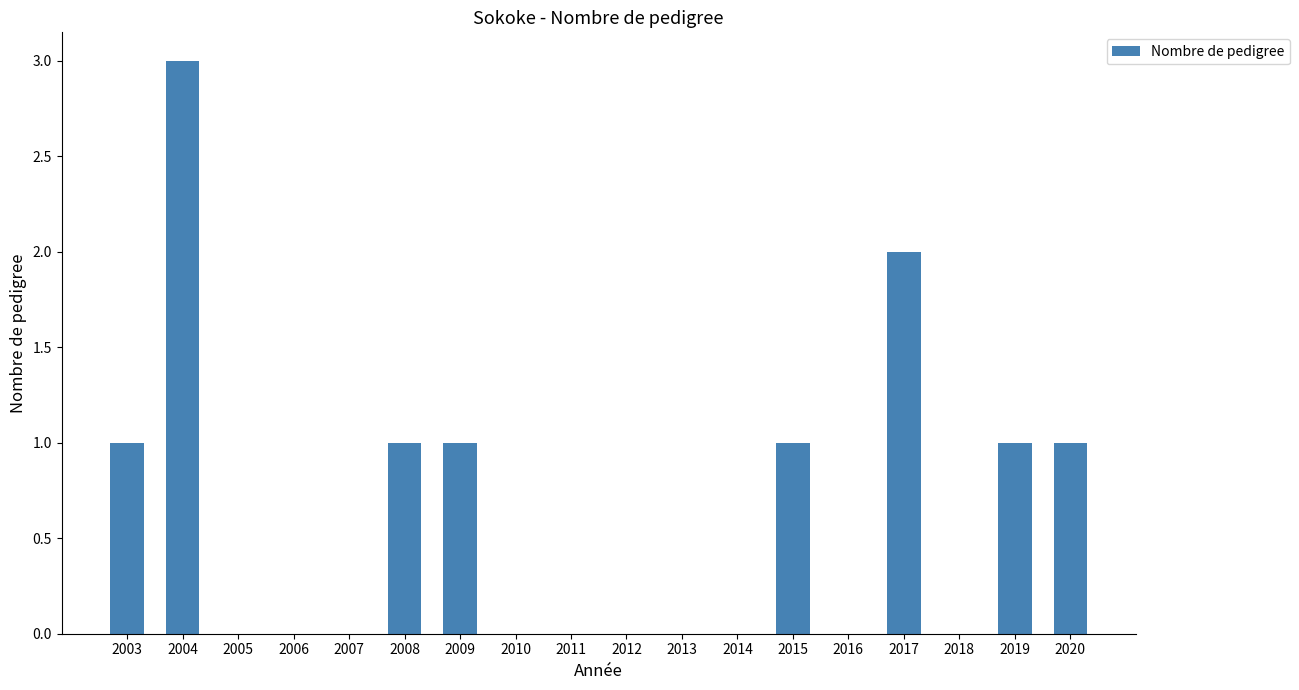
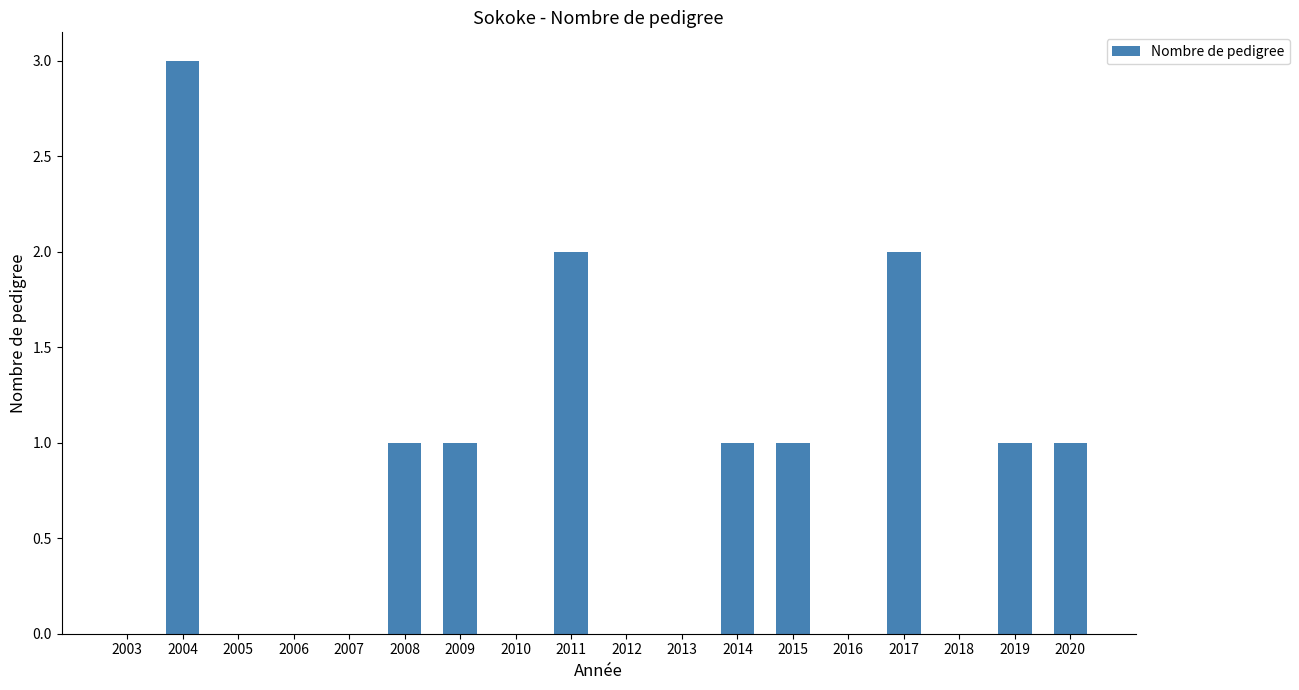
  {
-   "2003": 1,
+   "2003": 0,
    "2004": 3,
    "2005": 0,
    "2006": 0,
    "2007": 0,
    "2008": 1,
    "2009": 1,
    "2010": 0,
-   "2011": 0,
+   "2011": 2,
    "2012": 0,
    "2013": 0,
-   "2014": 0,
+   "2014": 1,
    "2015": 1,
    "2016": 0,
    "2017": 2,
    "2018": 0,
    "2019": 1,
    "2020": 1
  }
